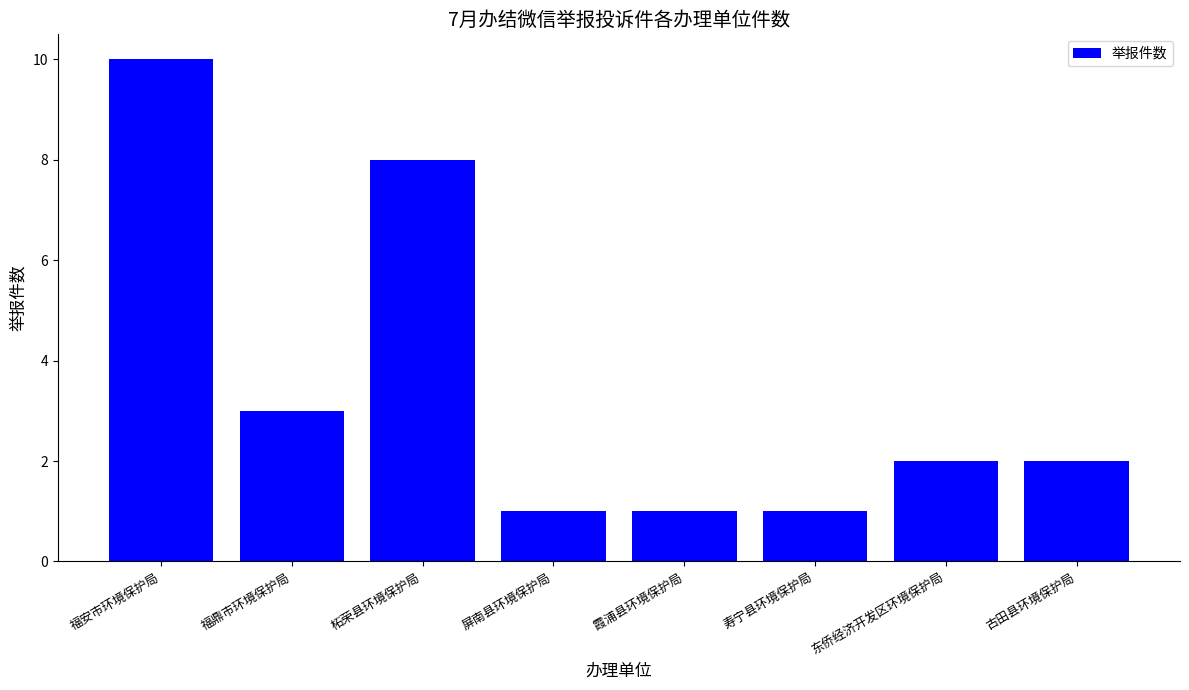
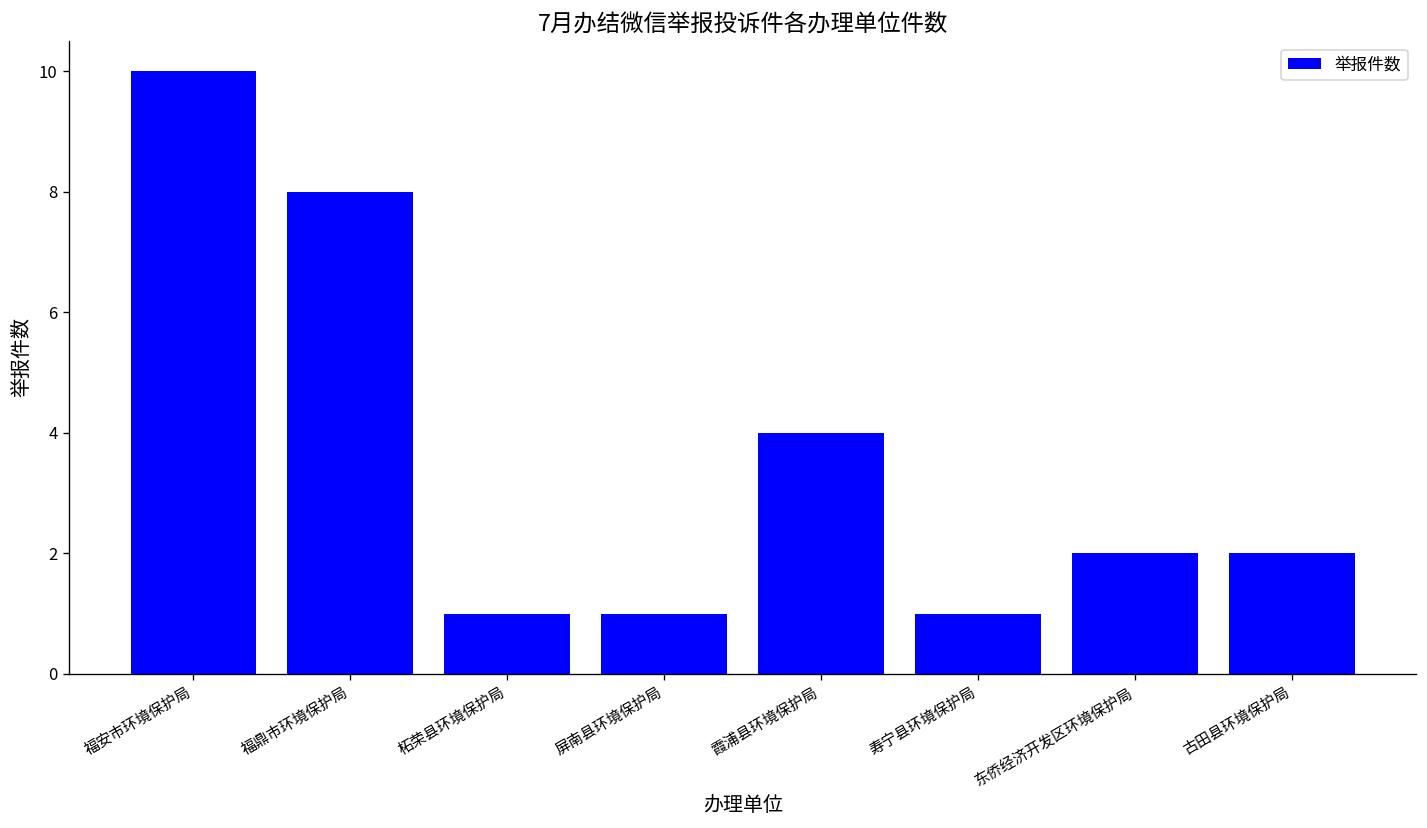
  {
    "福安市环境保护局": 10,
-   "福鼎市环境保护局": 3,
-   "柘荣县环境保护局": 8,
+   "福鼎市环境保护局": 8,
+   "柘荣县环境保护局": 1,
    "屏南县环境保护局": 1,
-   "霞浦县环境保护局": 1,
+   "霞浦县环境保护局": 4,
    "寿宁县环境保护局": 1,
    "东侨经济开发区环境保护局": 2,
    "古田县环境保护局": 2
  }
